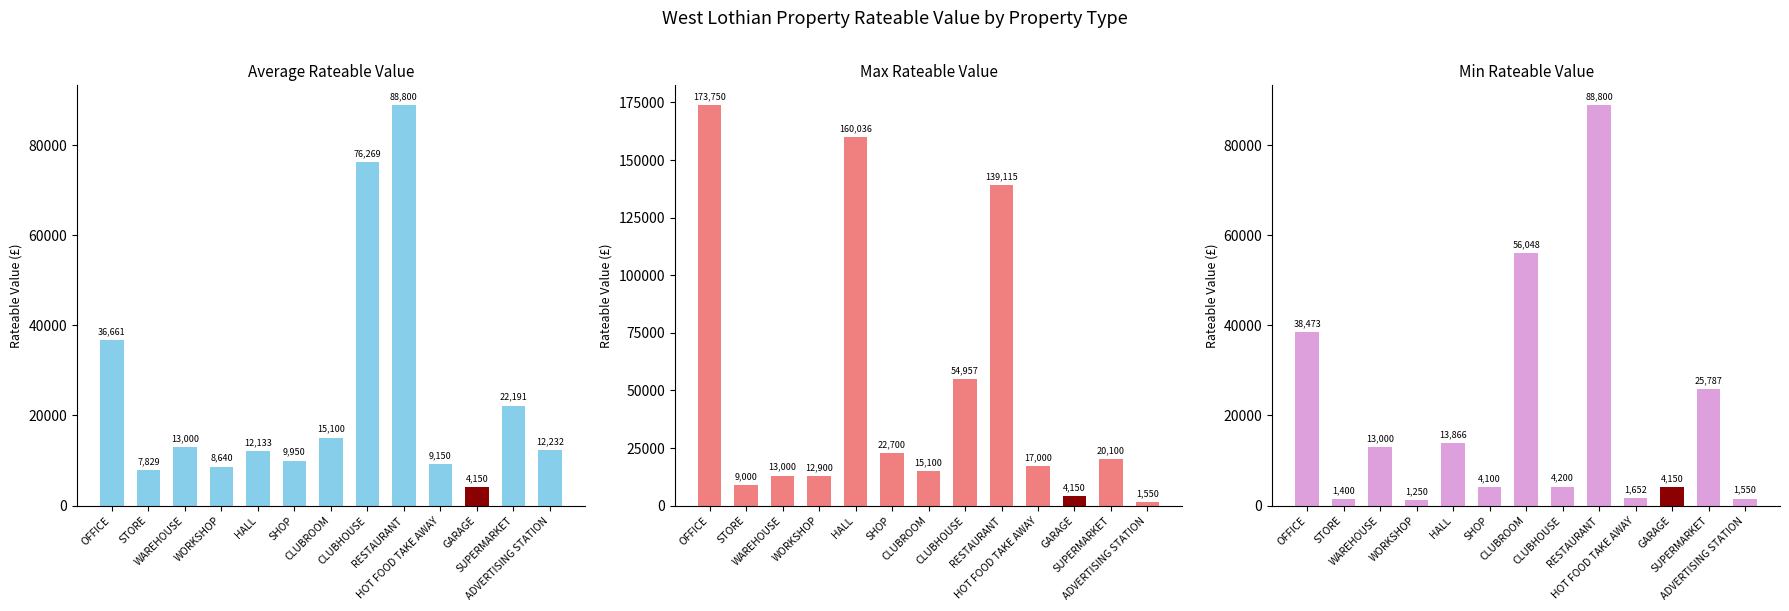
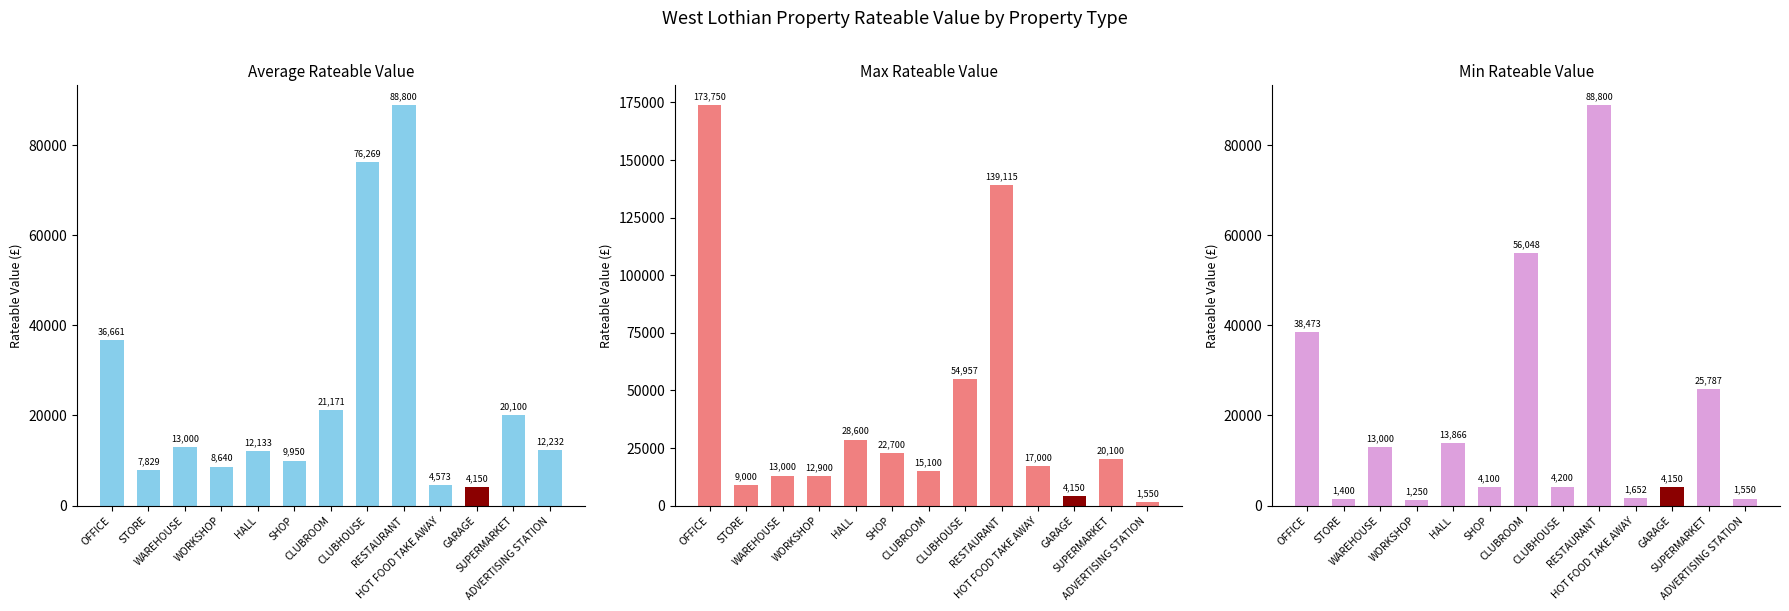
  {
    "Average Rateable Value": {
      "OFFICE": "36,661",
      "STORE": "7,829",
      "WAREHOUSE": "13,000",
      "WORKSHOP": "8,640",
      "HALL": "12,133",
      "SHOP": "9,950",
-     "CLUBROOM": "15,100",
+     "CLUBROOM": "21,171",
      "CLUBHOUSE": "76,269",
      "RESTAURANT": "88,800",
-     "HOT FOOD TAKE AWAY": "9,150",
+     "HOT FOOD TAKE AWAY": "4,573",
      "GARAGE": "4,150",
-     "SUPERMARKET": "22,191",
+     "SUPERMARKET": "20,100",
      "ADVERTISING STATION": "12,232"
    },
    "Max Rateable Value": {
      "OFFICE": "173,750",
      "STORE": "9,000",
      "WAREHOUSE": "13,000",
      "WORKSHOP": "12,900",
-     "HALL": "160,036",
+     "HALL": "28,600",
      "SHOP": "22,700",
      "CLUBROOM": "15,100",
      "CLUBHOUSE": "54,957",
      "RESTAURANT": "139,115",
      "HOT FOOD TAKE AWAY": "17,000",
      "GARAGE": "4,150",
      "SUPERMARKET": "20,100",
      "ADVERTISING STATION": "1,550"
    },
    "Min Rateable Value": {
      "OFFICE": "38,473",
      "STORE": "1,400",
      "WAREHOUSE": "13,000",
      "WORKSHOP": "1,250",
      "HALL": "13,866",
      "SHOP": "4,100",
      "CLUBROOM": "56,048",
      "CLUBHOUSE": "4,200",
      "RESTAURANT": "88,800",
      "HOT FOOD TAKE AWAY": "1,652",
      "GARAGE": "4,150",
      "SUPERMARKET": "25,787",
      "ADVERTISING STATION": "1,550"
    }
  }
